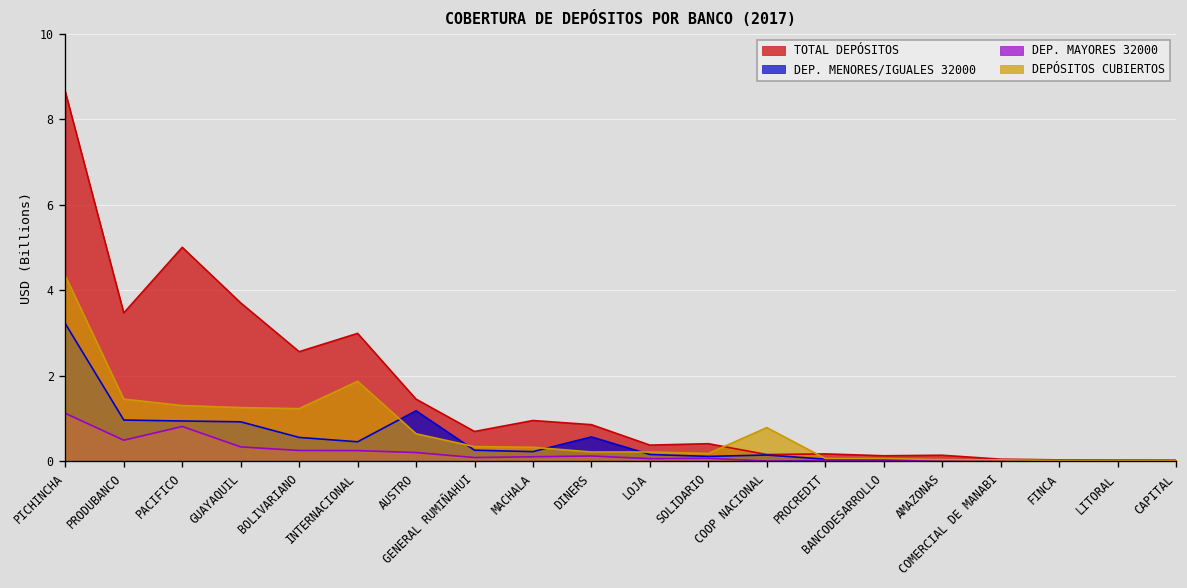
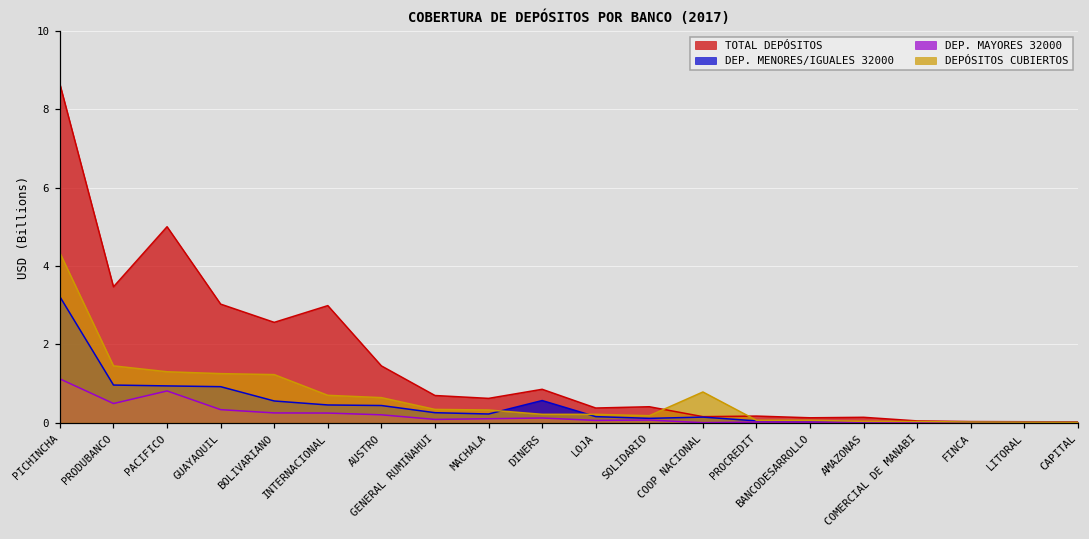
  {
    "TOTAL DEPÓSITOS": {
      "PICHINCHA": 8.6,
      "PRODUBANCO": 3.5,
      "PACIFICO": 5.0,
-     "GUAYAQUIL": 3.7,
+     "GUAYAQUIL": 3.0,
      "BOLIVARIANO": 2.6,
      "INTERNACIONAL": 3.0,
      "AUSTRO": 1.5,
      "GENERAL RUMIÑAHUI": 0.7,
-     "MACHALA": 1.0,
+     "MACHALA": 0.6,
      "DINERS": 0.9,
      "LOJA": 0.4,
      "SOLIDARIO": 0.4,
      "PROCREDIT": 0.2,
      "AMAZONAS": 0.1
    },
    "DEP. MENORES/IGUALES 32000": {
      "PICHINCHA": 3.2,
      "PRODUBANCO": 1.0,
      "PACIFICO": 0.9,
      "GUAYAQUIL": 0.9,
      "BOLIVARIANO": 0.6,
      "INTERNACIONAL": 0.5,
-     "AUSTRO": 1.2,
+     "AUSTRO": 0.4,
      "GENERAL RUMIÑAHUI": 0.3,
      "MACHALA": 0.2,
      "DINERS": 0.6
    },
    "DEP. MAYORES 32000": {
      "PICHINCHA": 1.1,
      "PRODUBANCO": 0.5,
      "PACIFICO": 0.8,
      "GUAYAQUIL": 0.3,
      "BOLIVARIANO": 0.2,
      "INTERNACIONAL": 0.2,
      "AUSTRO": 0.2,
      "GENERAL RUMIÑAHUI": 0.1,
      "MACHALA": 0.1,
      "DINERS": 0.1,
      "LOJA": 0.1,
      "COOP NACIONAL": 0.0
    },
    "DEPÓSITOS CUBIERTOS": {
      "PICHINCHA": 4.3,
      "PRODUBANCO": 1.5,
      "PACIFICO": 1.3,
      "GUAYAQUIL": 1.3,
      "BOLIVARIANO": 1.2,
-     "INTERNACIONAL": 1.9,
+     "INTERNACIONAL": 0.7,
      "AUSTRO": 0.6,
      "GENERAL RUMIÑAHUI": 0.3,
      "MACHALA": 0.3,
      "DINERS": 0.2,
      "COOP NACIONAL": 0.8
    }
  }
